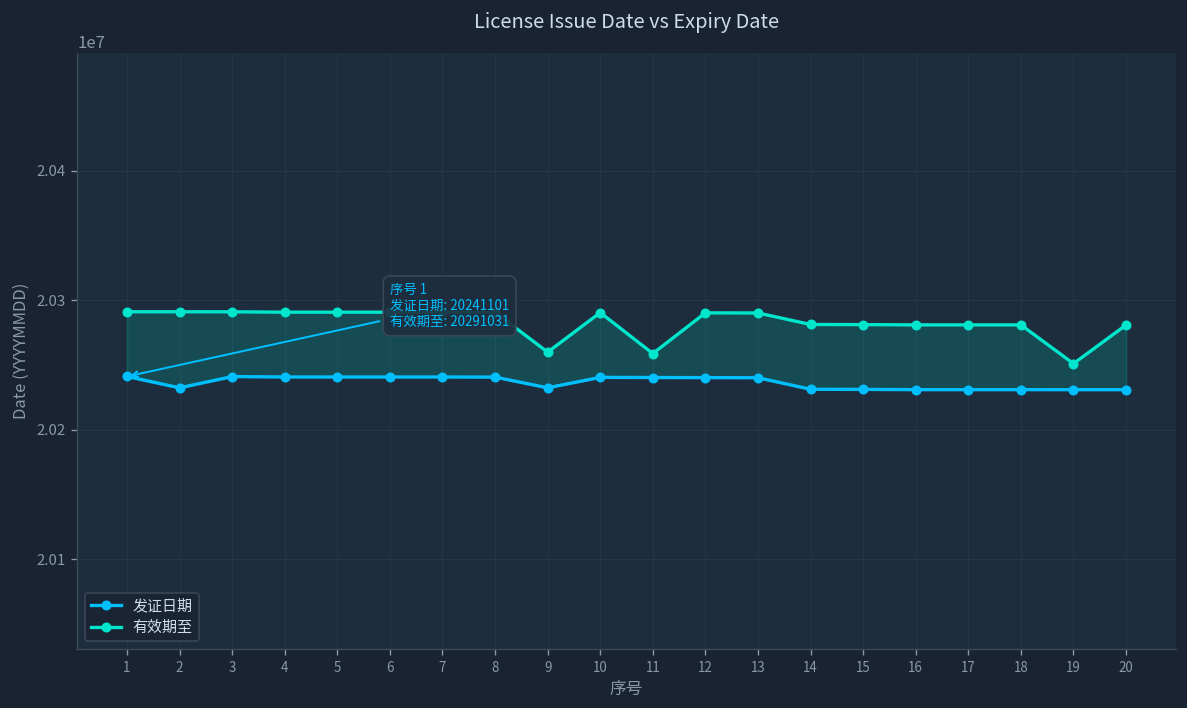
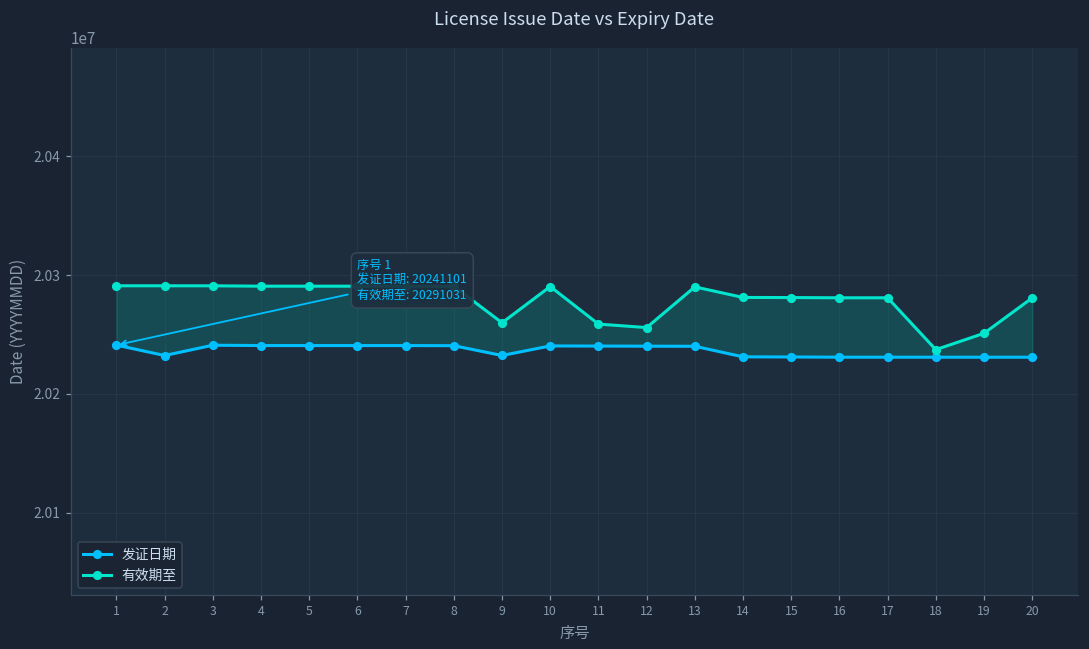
  {
    "发证日期": {
      "1": 20241000,
      "2": 20232000,
      "9": 20232000,
      "10": 20240000,
      "11": 20240000,
      "12": 20240000,
      "13": 20240000,
      "14": 20231000,
      "15": 20231000,
      "16": 20231000,
      "17": 20231000,
      "18": 20231000,
      "19": 20231000,
      "20": 20231000
    },
    "有效期至": {
      "1": 20291000,
      "9": 20260000,
      "10": 20290000,
      "11": 20259000,
-     "12": 20290000,
+     "12": 20256000,
      "13": 20290000,
      "14": 20281000,
      "15": 20281000,
      "16": 20281000,
      "17": 20281000,
-     "18": 20281000,
+     "18": 20237000,
      "19": 20251000,
      "20": 20281000
    }
  }
